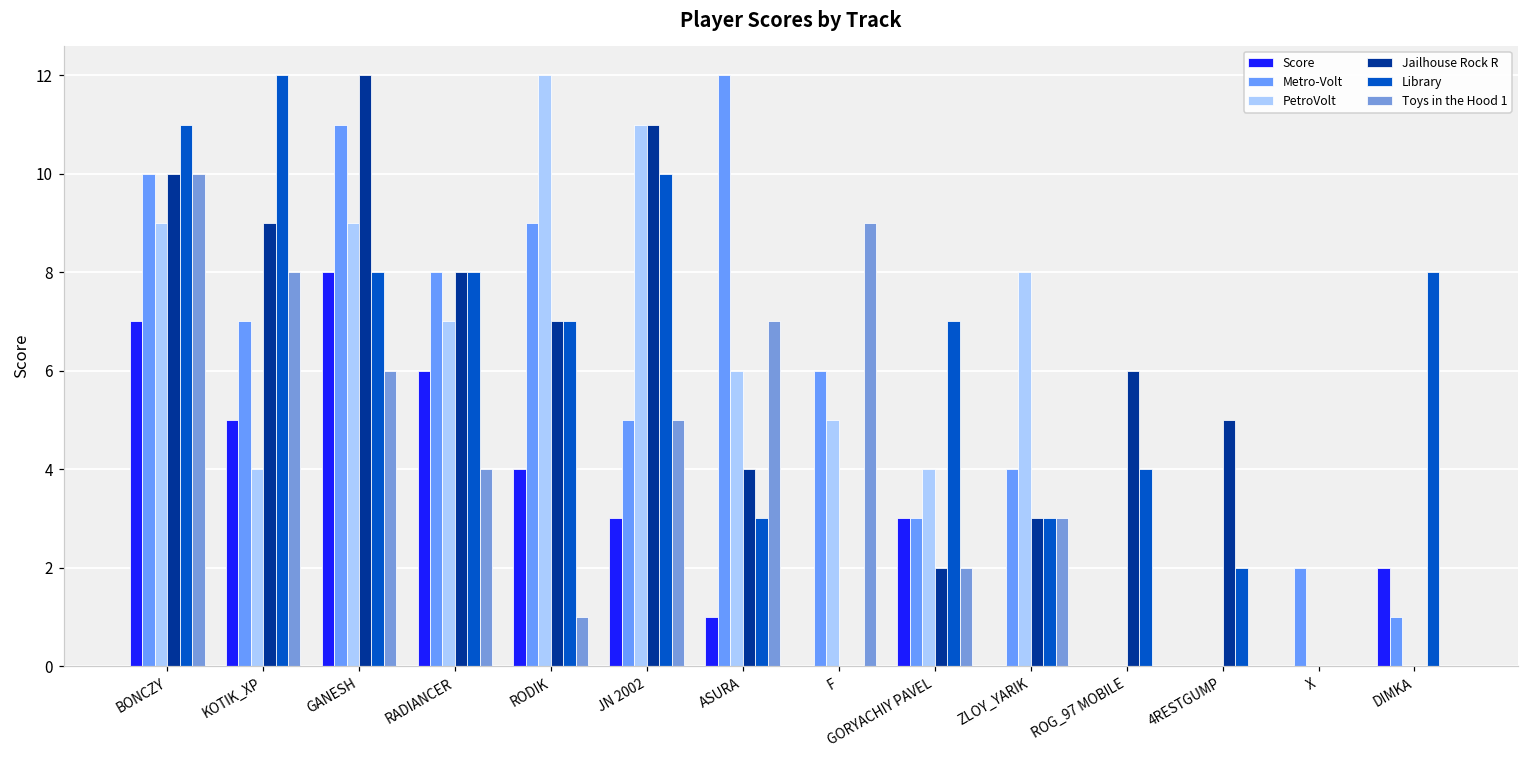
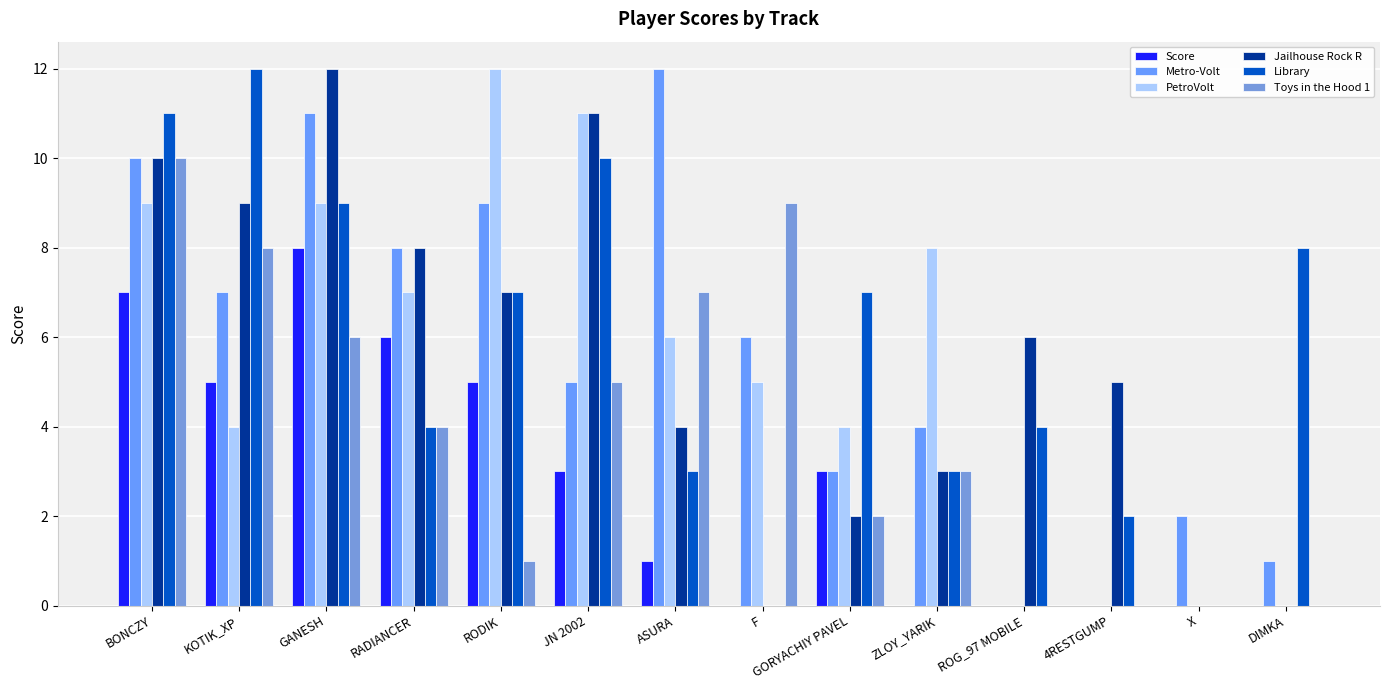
  {
    "Score": {
      "BONCZY": 7,
      "KOTIK_XP": 5,
      "GANESH": 8,
      "RADIANCER": 6,
-     "RODIK": 4,
+     "RODIK": 5,
      "JN 2002": 3,
      "ASURA": 1,
      "F": 0,
      "GORYACHIY PAVEL": 3,
      "ZLOY_YARIK": 0,
      "ROG_97 MOBILE": 0,
      "4RESTGUMP": 0,
      "X": 0,
-     "DIMKA": 2
+     "DIMKA": 0
    },
    "PetroVolt": {
      "BONCZY": 9,
      "KOTIK_XP": 4,
      "GANESH": 9,
      "RADIANCER": 7,
      "RODIK": 12,
      "JN 2002": 11,
      "ASURA": 6,
      "F": 5,
      "GORYACHIY PAVEL": 4,
      "ZLOY_YARIK": 8,
      "ROG_97 MOBILE": 0,
      "4RESTGUMP": 0,
      "X": 0,
      "DIMKA": 0
    },
    "Jailhouse Rock R": {
      "BONCZY": 10,
      "KOTIK_XP": 9,
      "GANESH": 12,
      "RADIANCER": 8,
      "RODIK": 7,
      "JN 2002": 11,
      "ASURA": 4,
      "F": 0,
      "GORYACHIY PAVEL": 2,
      "ZLOY_YARIK": 3,
      "ROG_97 MOBILE": 6,
      "4RESTGUMP": 5,
      "X": 0,
      "DIMKA": 0
    },
    "Library": {
      "BONCZY": 11,
      "KOTIK_XP": 12,
-     "GANESH": 8,
-     "RADIANCER": 8,
+     "GANESH": 9,
+     "RADIANCER": 4,
      "RODIK": 7,
      "JN 2002": 10,
      "ASURA": 3,
      "F": 0,
      "GORYACHIY PAVEL": 7,
      "ZLOY_YARIK": 3,
      "ROG_97 MOBILE": 4,
      "4RESTGUMP": 2,
      "X": 0,
      "DIMKA": 8
    }
  }
